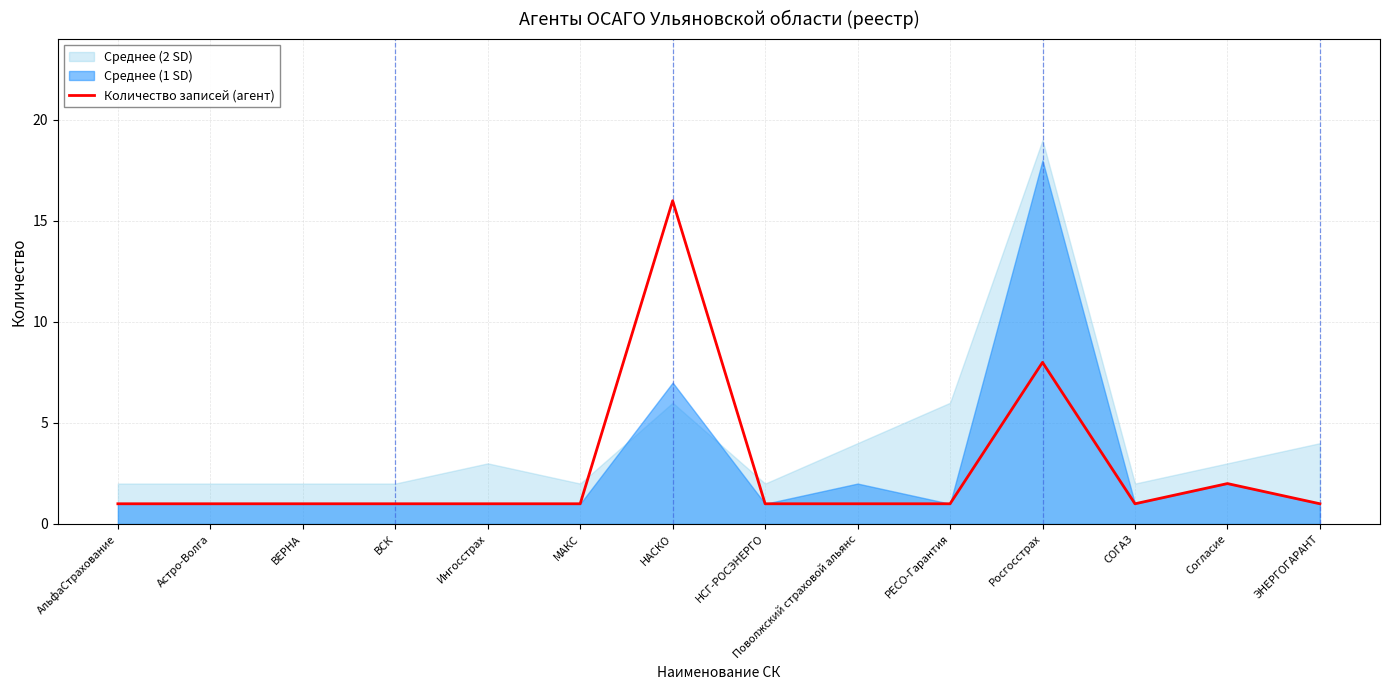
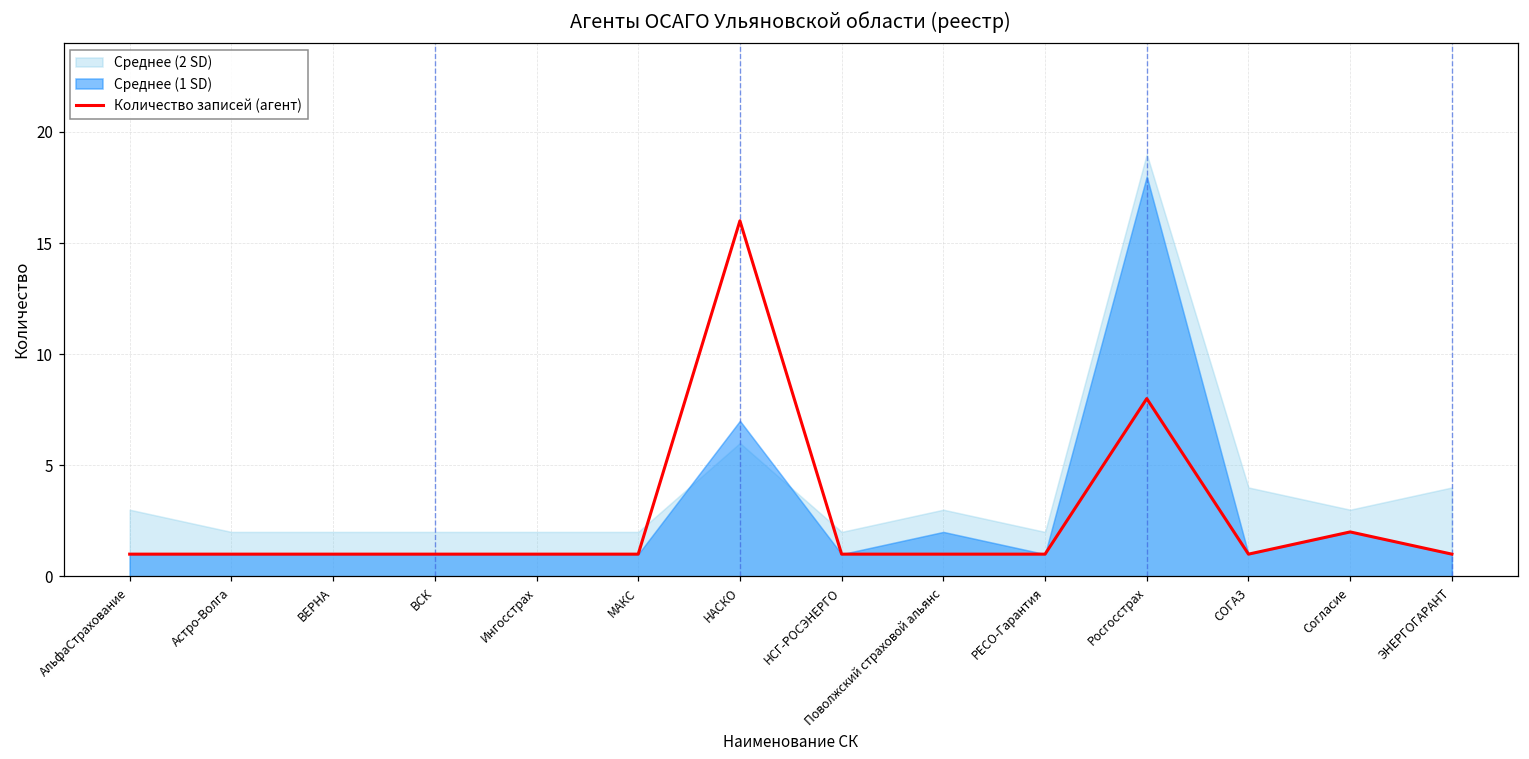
  {
    "Среднее (2 SD)": {
-     "АльфаСтрахование": 2,
+     "АльфаСтрахование": 3,
      "Астро-Волга": 2,
      "ВЕРНА": 2,
      "ВСК": 2,
-     "Ингосстрах": 3,
+     "Ингосстрах": 2,
      "МАКС": 2,
      "НАСКО": 6,
      "НСГ-РОСЭНЕРГО": 2,
-     "Поволжский страховой альянс": 4,
-     "РЕСО-Гарантия": 6,
+     "Поволжский страховой альянс": 3,
+     "РЕСО-Гарантия": 2,
      "Росгосстрах": 19,
-     "СОГАЗ": 2,
+     "СОГАЗ": 4,
      "Согласие": 3,
      "ЭНЕРГОГАРАНТ": 4
    },
    "Количество записей (агент)": {
      "НАСКО": 16,
      "Поволжский страховой альянс": 1,
      "Росгосстрах": 8
    },
    "Среднее (1 SD)": {
      "НАСКО": 7,
      "Поволжский страховой альянс": 2,
      "Росгосстрах": 18
    }
  }
